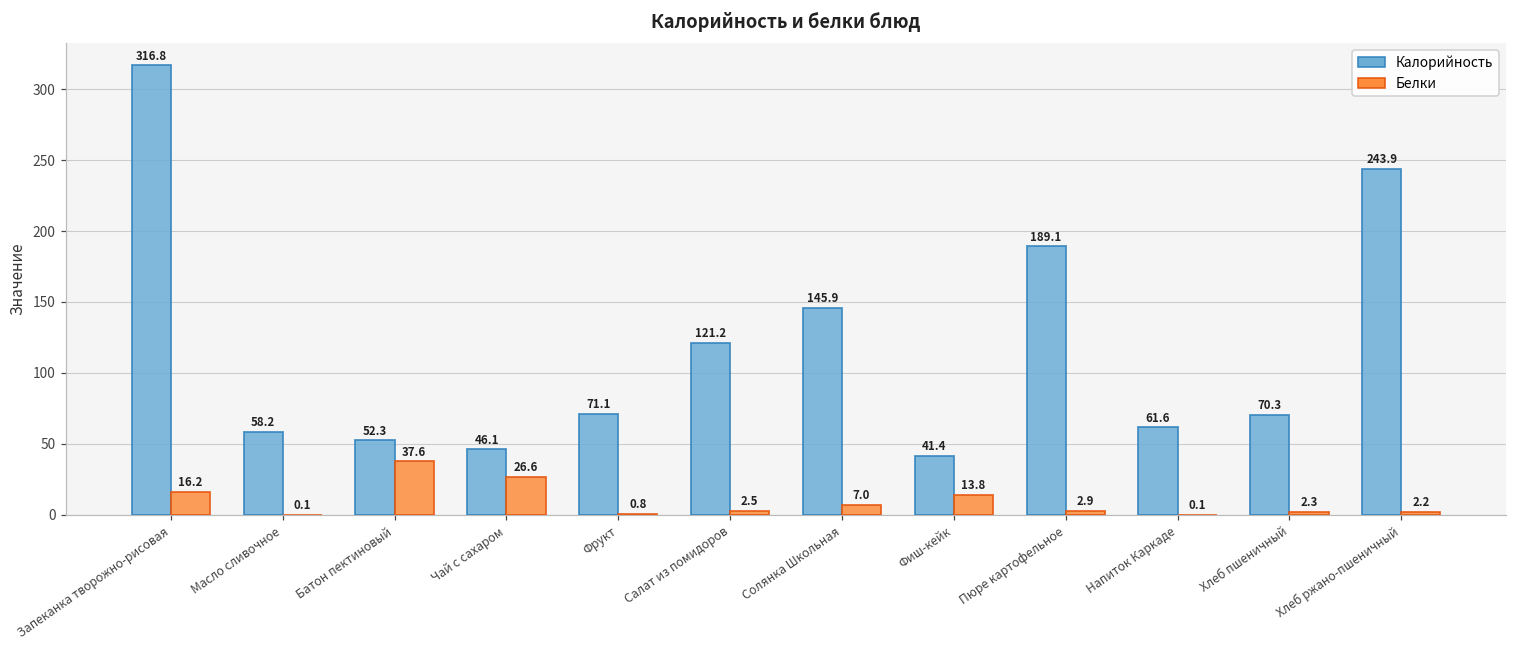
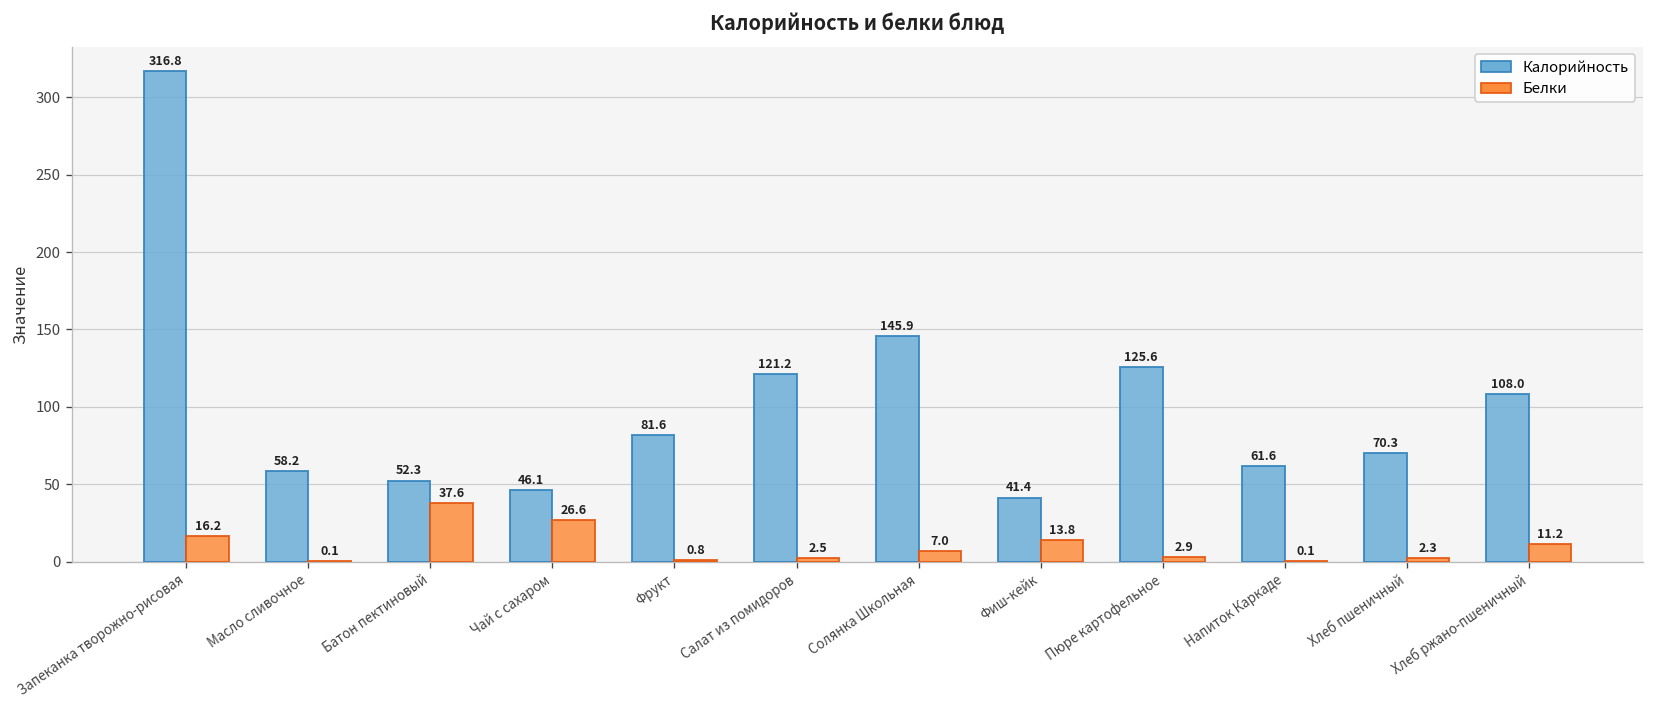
  {
    "Калорийность": {
      "Запеканка творожно-рисовая": 316.8,
      "Масло сливочное": 58.2,
      "Батон пектиновый": 52.3,
      "Чай с сахаром": 46.1,
-     "Фрукт": 71.1,
+     "Фрукт": 81.6,
      "Салат из помидоров": 121.2,
      "Солянка Школьная": 145.9,
      "Фиш-кейк": 41.4,
-     "Пюре картофельное": 189.1,
+     "Пюре картофельное": 125.6,
      "Напиток Каркаде": 61.6,
      "Хлеб пшеничный": 70.3,
-     "Хлеб ржано-пшеничный": 243.9
+     "Хлеб ржано-пшеничный": 108.0
    },
    "Белки": {
      "Запеканка творожно-рисовая": 16.2,
      "Масло сливочное": 0.1,
      "Батон пектиновый": 37.6,
      "Чай с сахаром": 26.6,
      "Фрукт": 0.8,
      "Салат из помидоров": 2.5,
      "Солянка Школьная": 7.0,
      "Фиш-кейк": 13.8,
      "Пюре картофельное": 2.9,
      "Напиток Каркаде": 0.1,
      "Хлеб пшеничный": 2.3,
-     "Хлеб ржано-пшеничный": 2.2
+     "Хлеб ржано-пшеничный": 11.2
    }
  }
